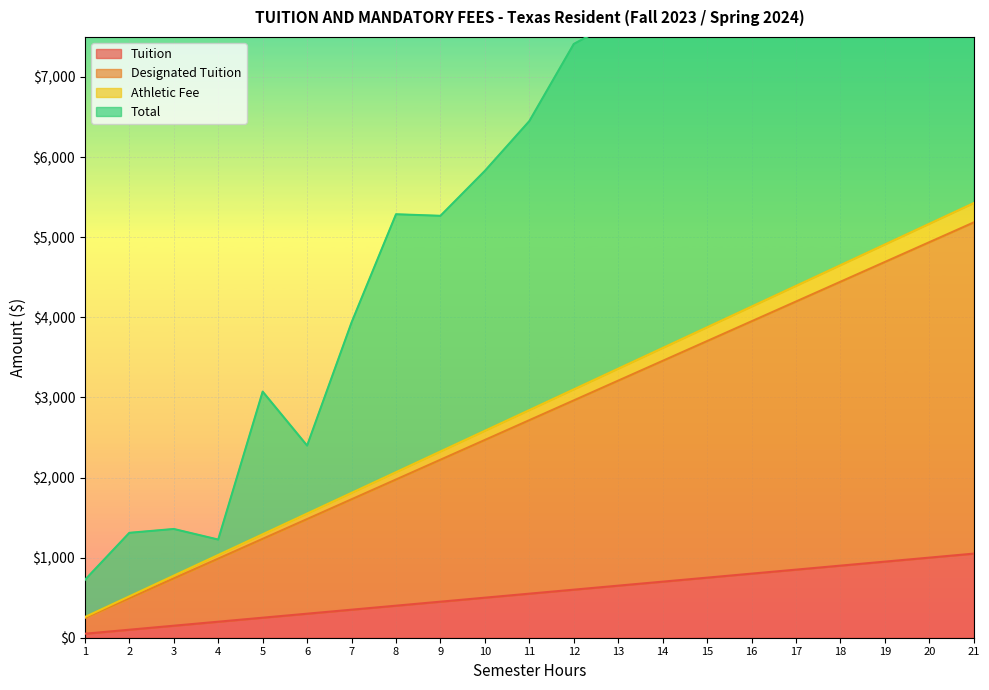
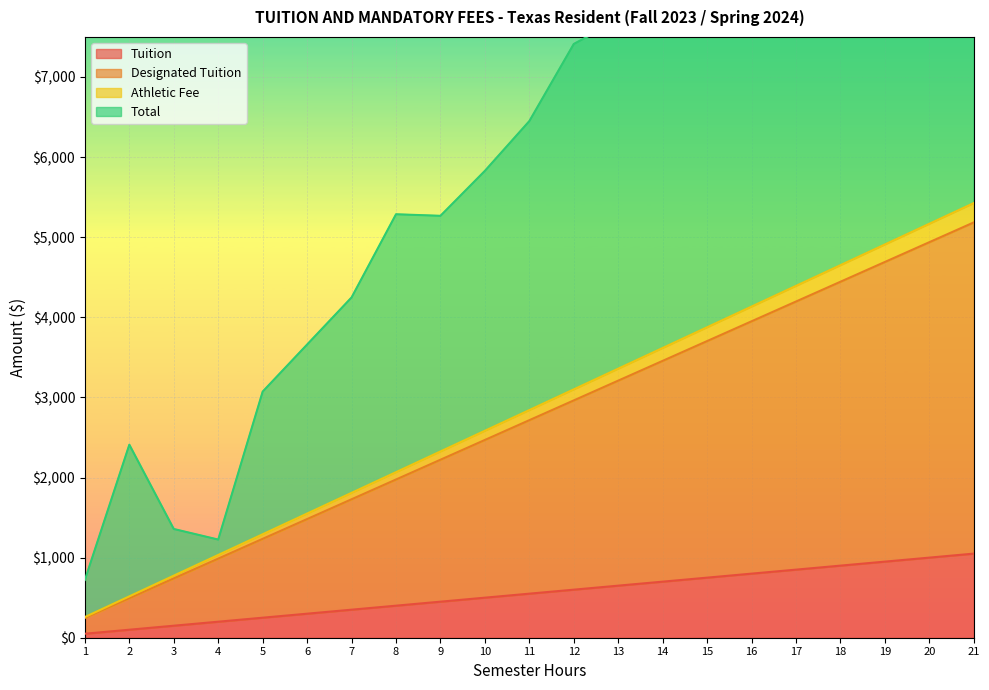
  {
    "Athletic Fee": {
      "3": "$0",
      "4": "$0",
      "5": "$100",
      "6": "$100",
      "7": "$100",
      "8": "$100",
      "9": "$100",
      "10": "$100",
      "11": "$100",
      "12": "$100",
      "13": "$100",
      "14": "$200",
      "15": "$200",
      "16": "$200",
      "17": "$200",
      "18": "$200",
      "19": "$200",
      "20": "$200",
      "21": "$200"
    },
    "Total": {
      "1": "$500",
-     "2": "$800",
+     "2": "$1,900",
      "3": "$600",
      "4": "$200",
      "5": "$1,800",
-     "6": "$800",
-     "7": "$2,100",
+     "6": "$2,100",
+     "7": "$2,400",
      "8": "$3,200",
      "9": "$2,900",
      "10": "$3,200",
      "11": "$3,600",
      "12": "$4,300"
    }
  }
